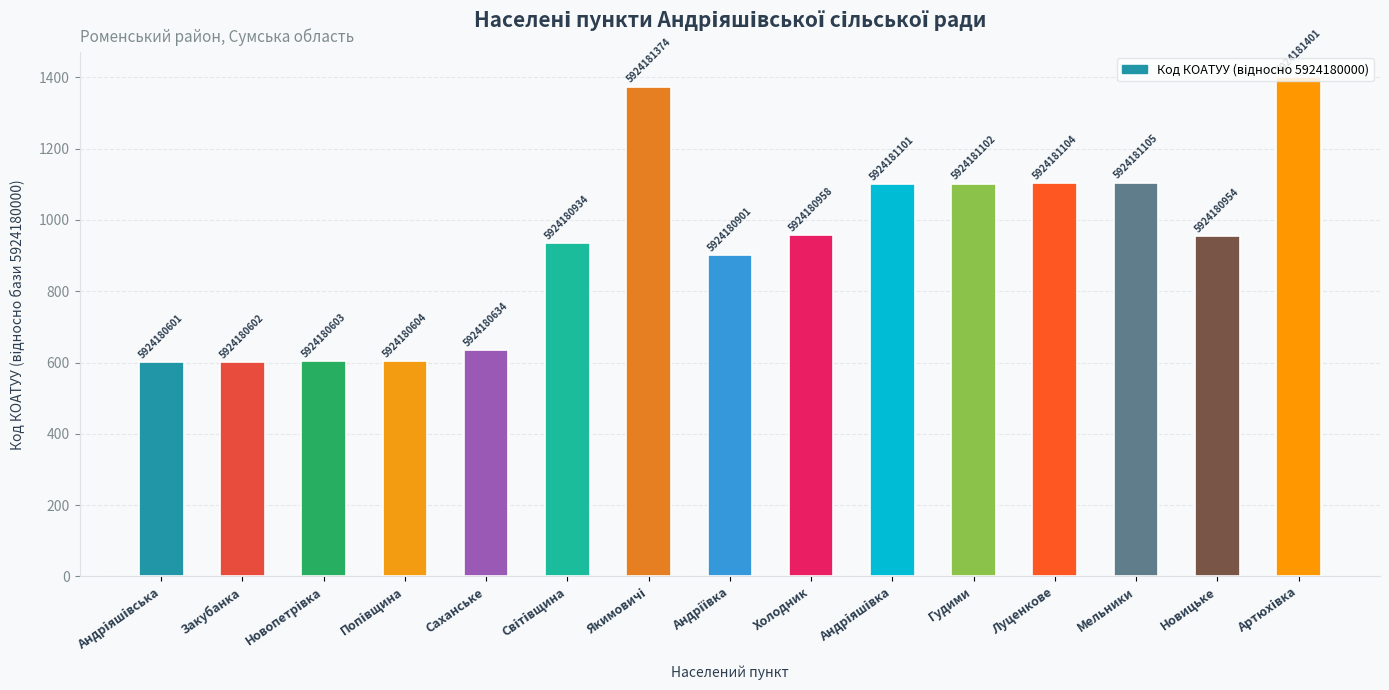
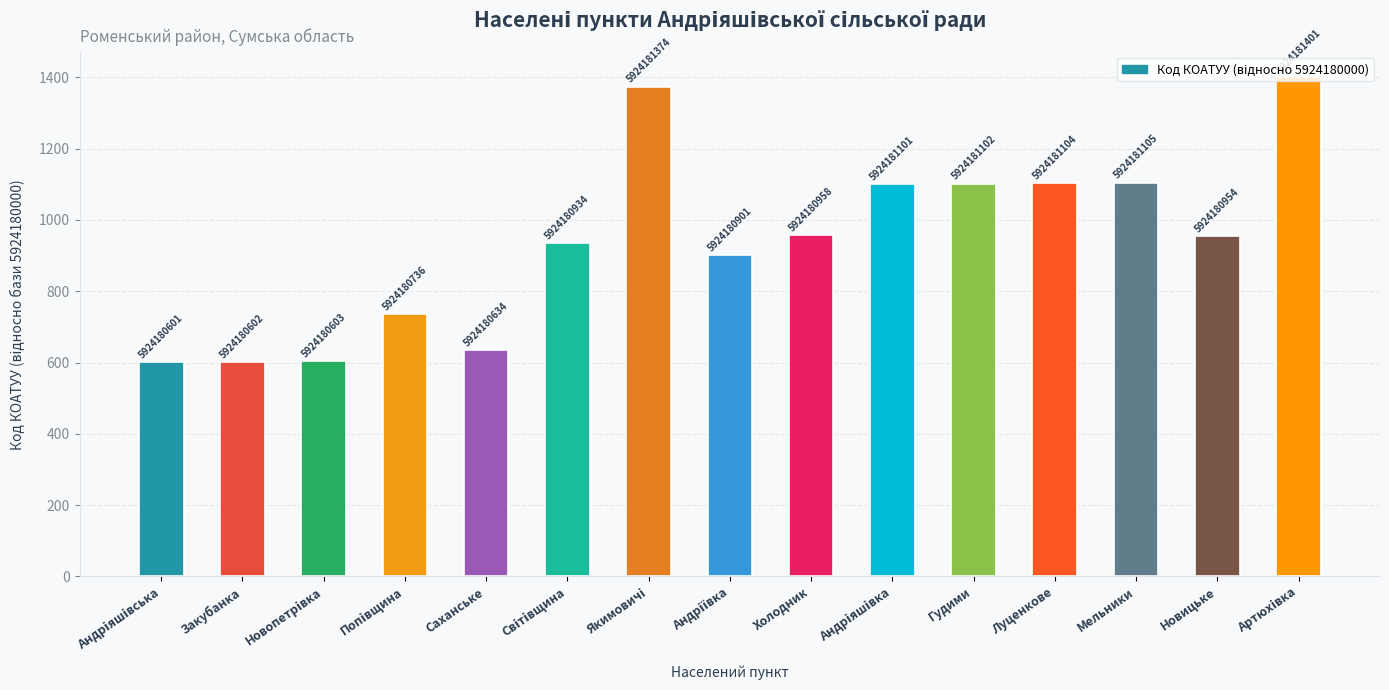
  {
-   "Попівщина": 5924180604
+   "Попівщина": 5924180736
  }
